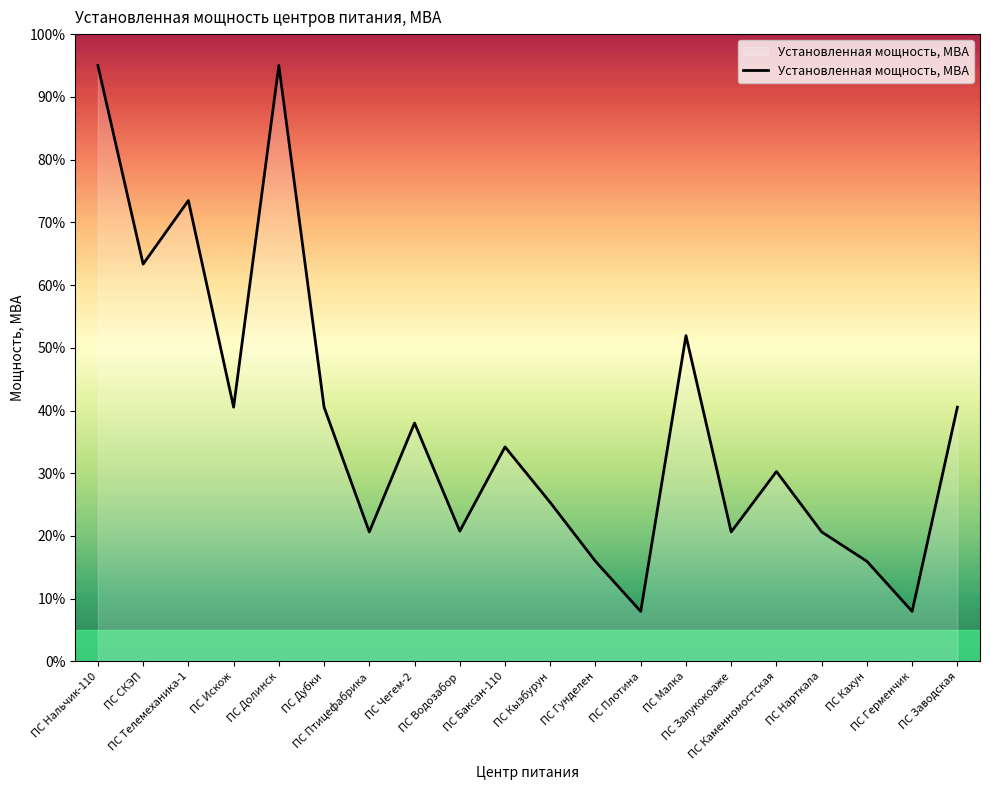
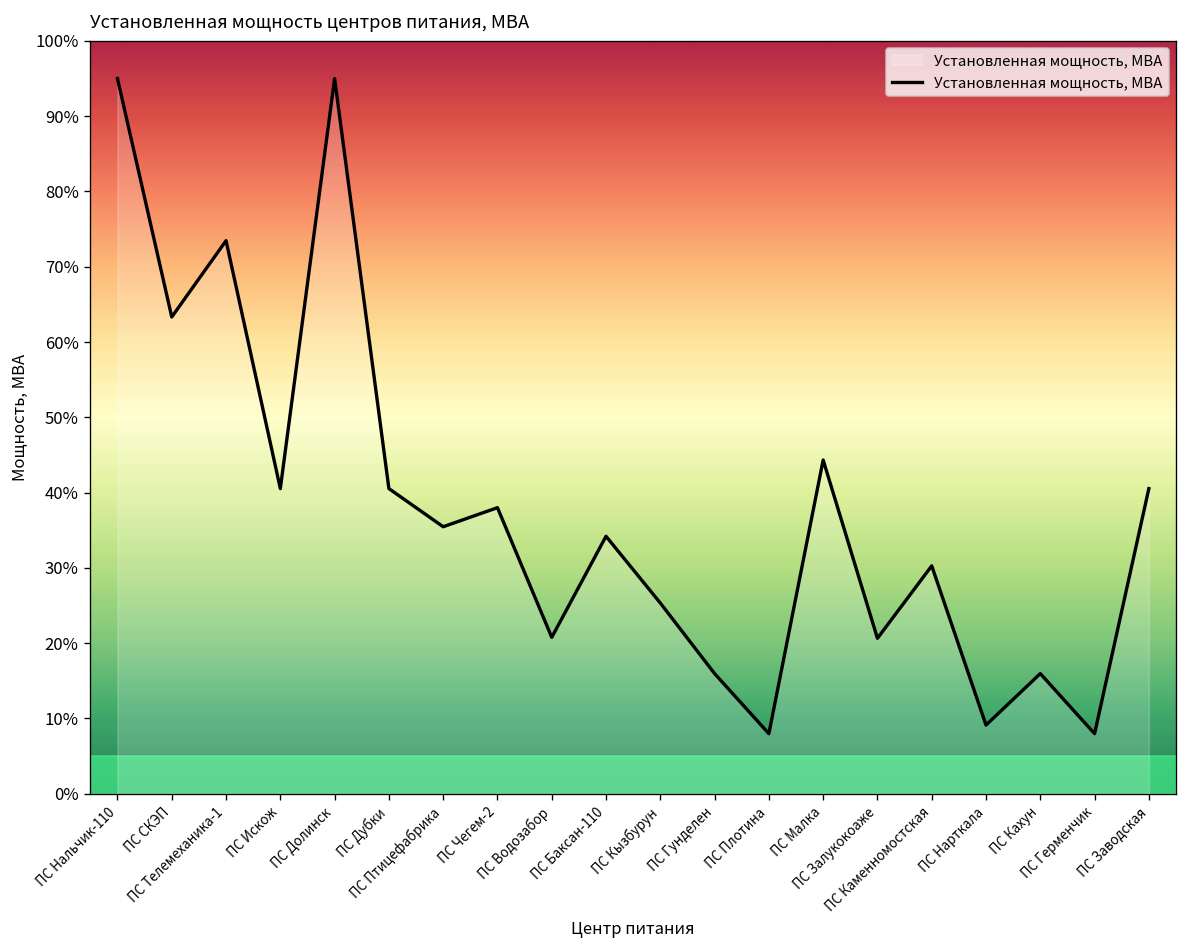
  {
    "ПС Нальчик-110": "95%",
    "ПС СКЭП": "63%",
    "ПС Телемеханика-1": "73%",
    "ПС Искож": "41%",
    "ПС Долинск": "95%",
    "ПС Дубки": "41%",
-   "ПС Птицефабрика": "21%",
+   "ПС Птицефабрика": "35%",
    "ПС Чегем-2": "38%",
    "ПС Водозабор": "21%",
    "ПС Баксан-110": "34%",
    "ПС Кызбурун": "25%",
    "ПС Гунделен": "16%",
    "ПС Плотина": "8%",
-   "ПС Малка": "52%",
+   "ПС Малка": "44%",
    "ПС Залукокоаже": "21%",
    "ПС Каменномостская": "30%",
-   "ПС Нарткала": "21%",
+   "ПС Нарткала": "9%",
    "ПС Кахун": "16%",
    "ПС Герменчик": "8%",
    "ПС Заводская": "41%"
  }
